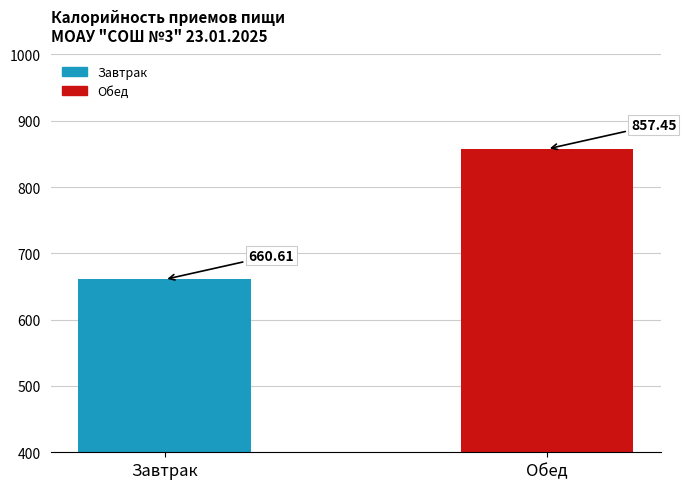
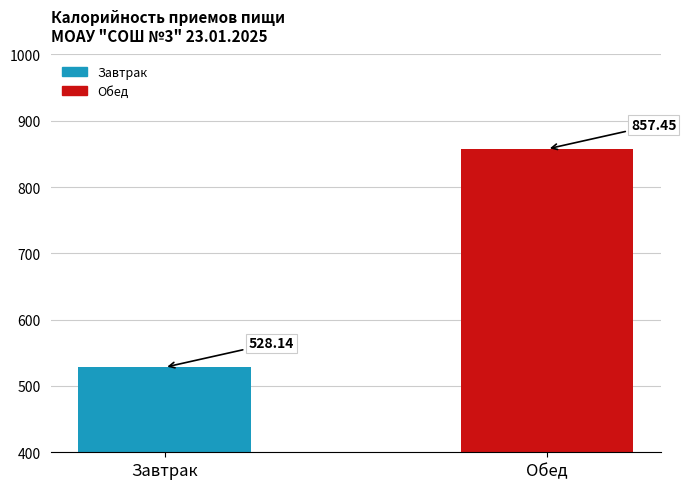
  {
-   "Завтрак": 660.61
+   "Завтрак": 528.14
  }
